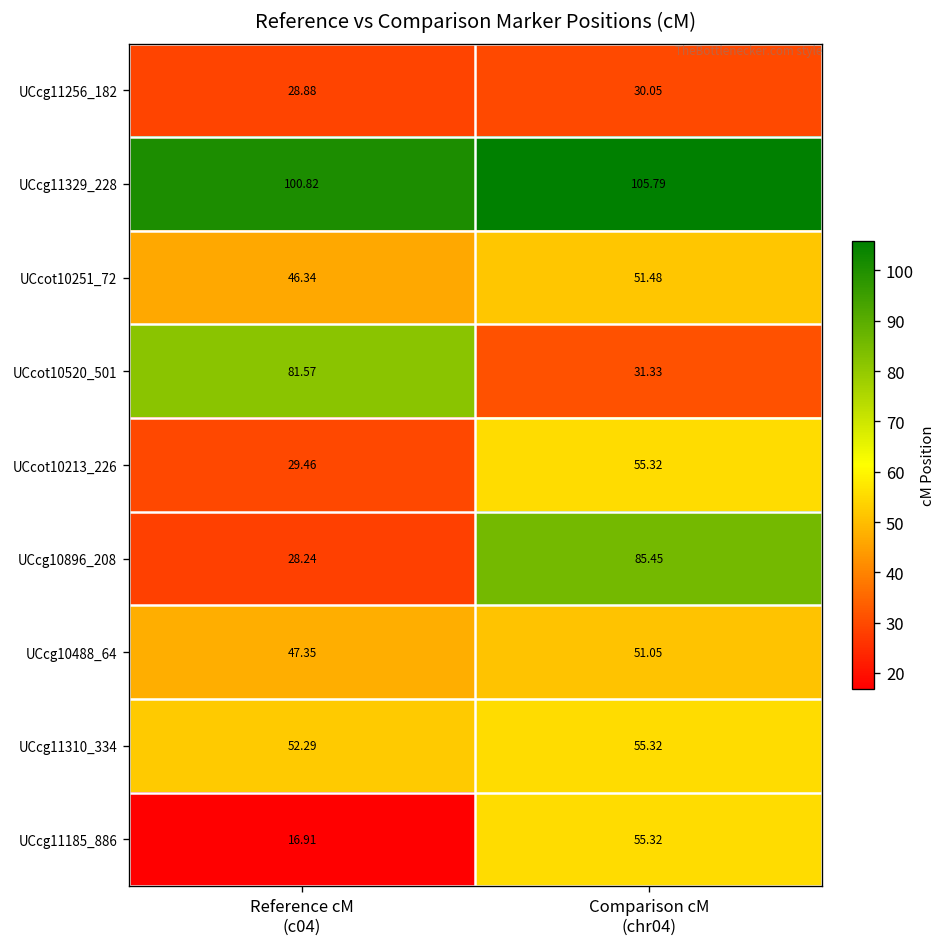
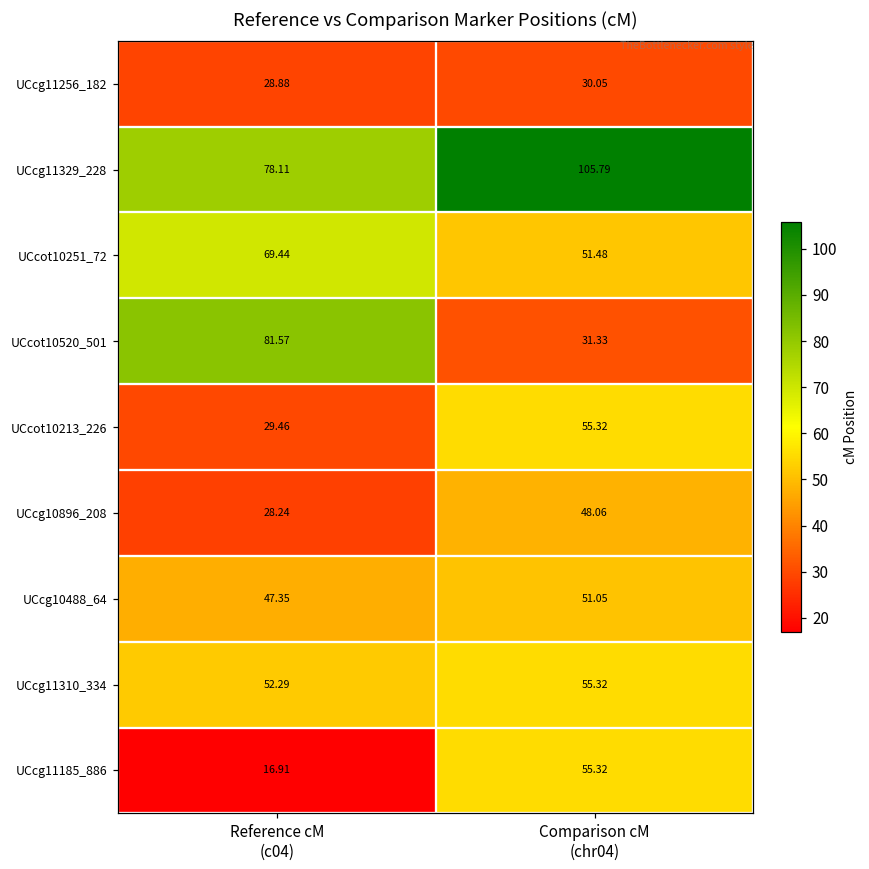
  {
    "UCcg11256_182": {
      "Reference cM (c04)": 28.88
    },
    "UCcg11329_228": {
-     "Reference cM (c04)": 100.82,
+     "Reference cM (c04)": 78.11,
      "Comparison cM (chr04)": 105.79
    },
    "UCcot10251_72": {
-     "Reference cM (c04)": 46.34,
+     "Reference cM (c04)": 69.44,
      "Comparison cM (chr04)": 51.48
    },
    "UCcot10520_501": {
      "Reference cM (c04)": 81.57,
      "Comparison cM (chr04)": 31.33
    },
    "UCcot10213_226": {
      "Reference cM (c04)": 29.46,
      "Comparison cM (chr04)": 55.32
    },
    "UCcg10896_208": {
      "Reference cM (c04)": 28.24,
-     "Comparison cM (chr04)": 85.45
+     "Comparison cM (chr04)": 48.06
    },
    "UCcg10488_64": {
      "Reference cM (c04)": 47.35,
      "Comparison cM (chr04)": 51.05
    },
    "UCcg11310_334": {
      "Reference cM (c04)": 52.29,
      "Comparison cM (chr04)": 55.32
    },
    "UCcg11185_886": {
      "Reference cM (c04)": 16.91,
      "Comparison cM (chr04)": 55.32
    }
  }
